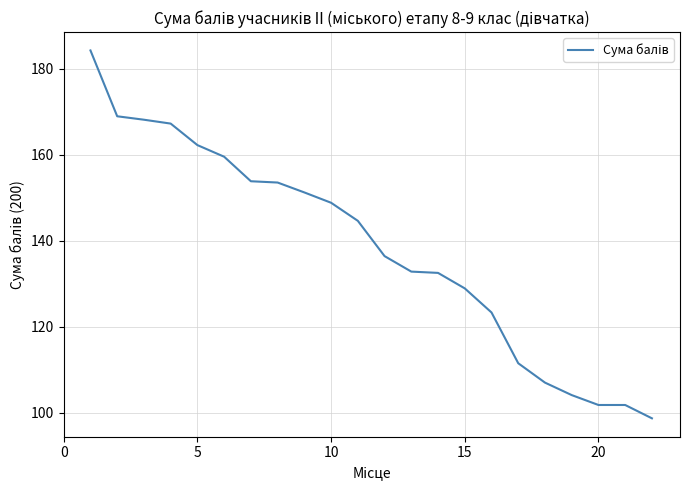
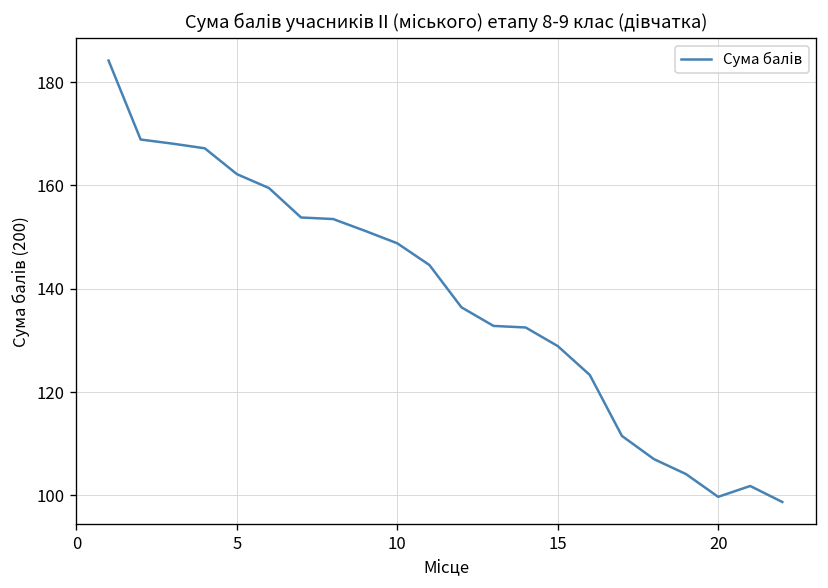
  {
    "5": 162,
    "10": 149,
    "15": 129,
-   "20": 102
+   "20": 100
  }
